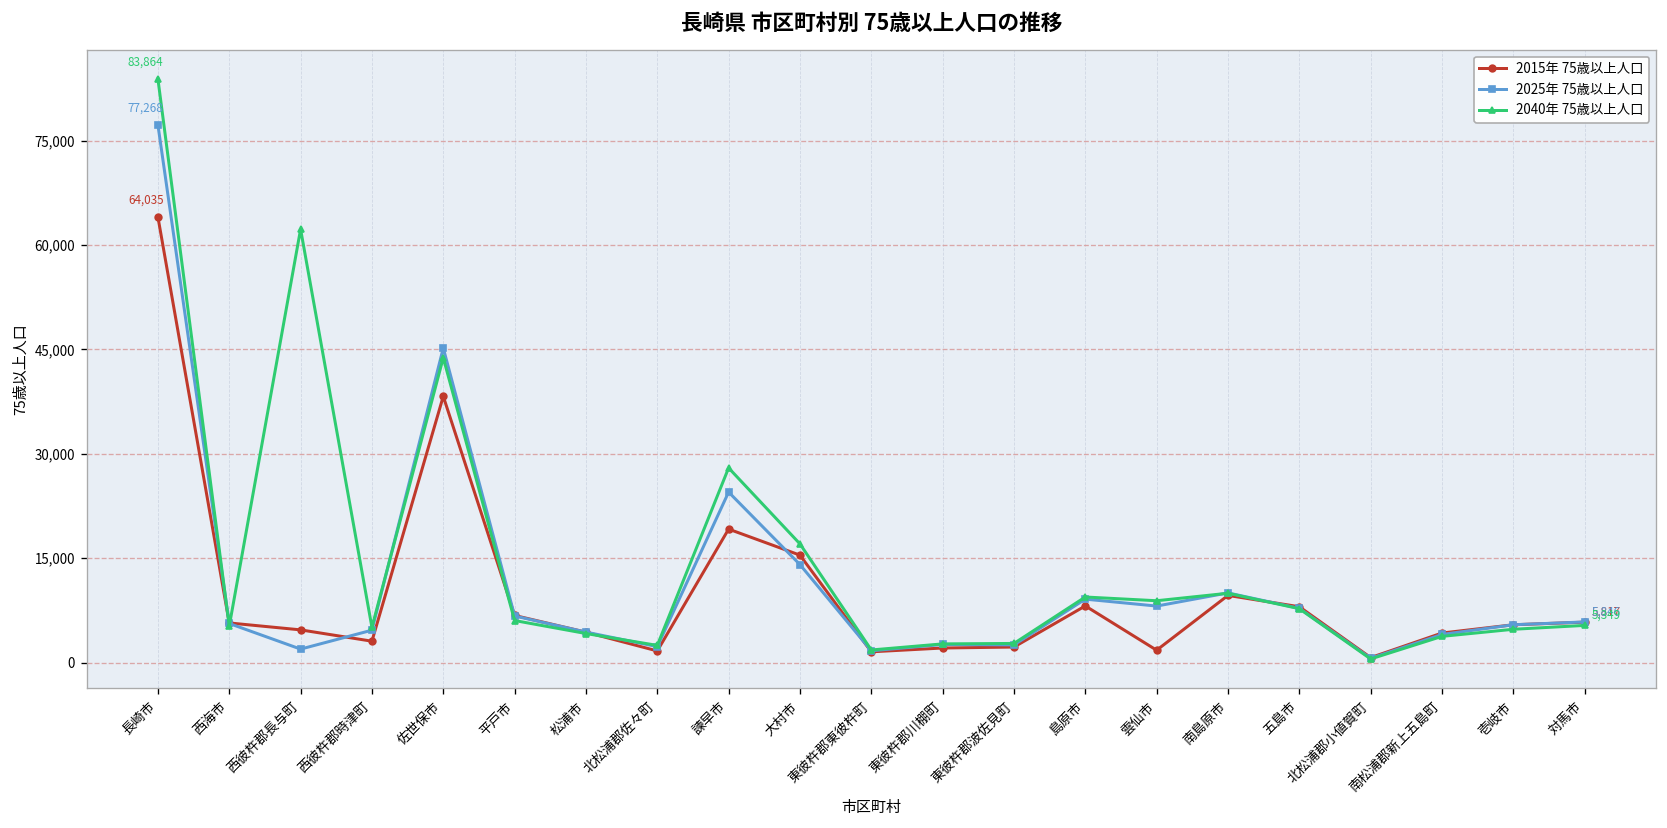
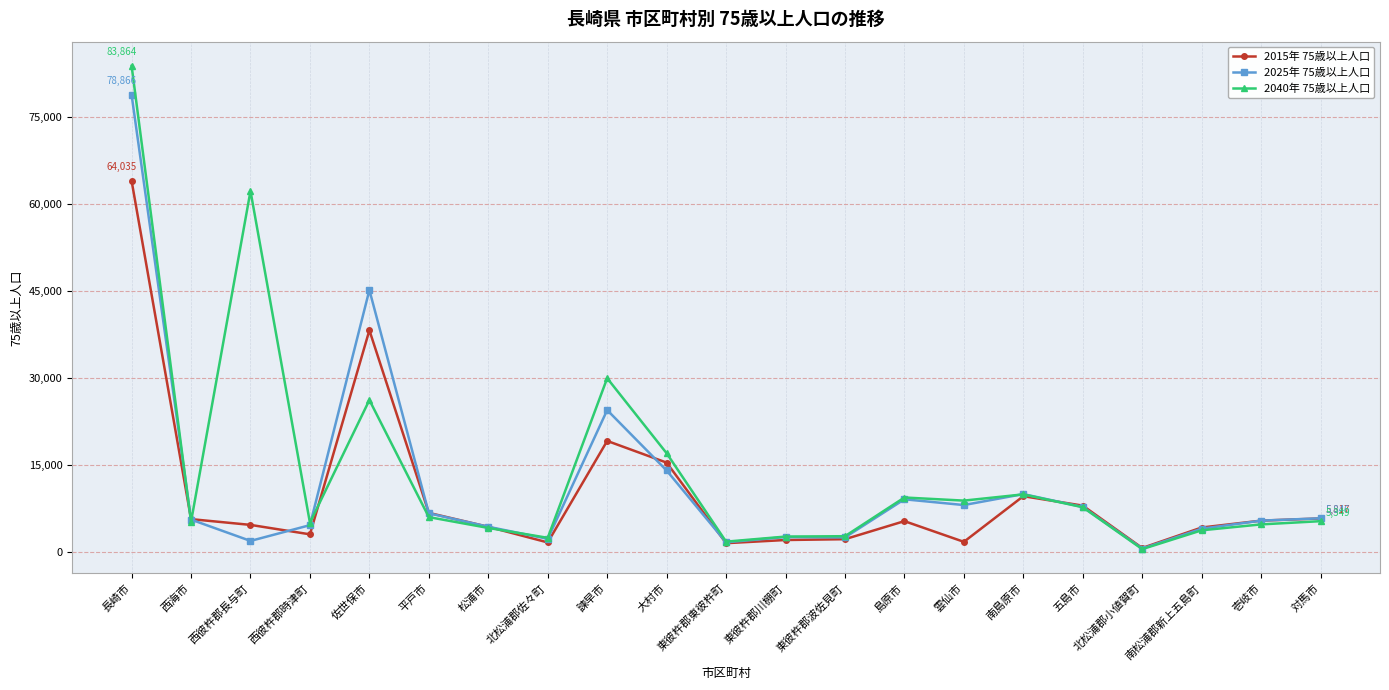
  {
    "2015年 75歳以上人口": {
      "西彼杵郡長与町": "5,000",
      "西彼杵郡時津町": "3,000",
      "佐世保市": "38,000",
      "北松浦郡佐々町": "2,000",
      "諫早市": "19,000",
      "大村市": "15,000",
      "東彼杵郡川棚町": "2,000",
-     "島原市": "8,000",
+     "島原市": "5,000",
      "雲仙市": "2,000"
    },
    "2025年 75歳以上人口": {
-     "長崎市": "77,268"
+     "長崎市": "78,866"
    },
    "2040年 75歳以上人口": {
      "西彼杵郡長与町": "62,000",
-     "佐世保市": "44,000",
+     "佐世保市": "26,000",
      "平戸市": "6,000",
-     "諫早市": "28,000",
+     "諫早市": "30,000",
      "大村市": "17,000",
      "雲仙市": "9,000",
      "壱岐市": "5,000"
    }
  }
